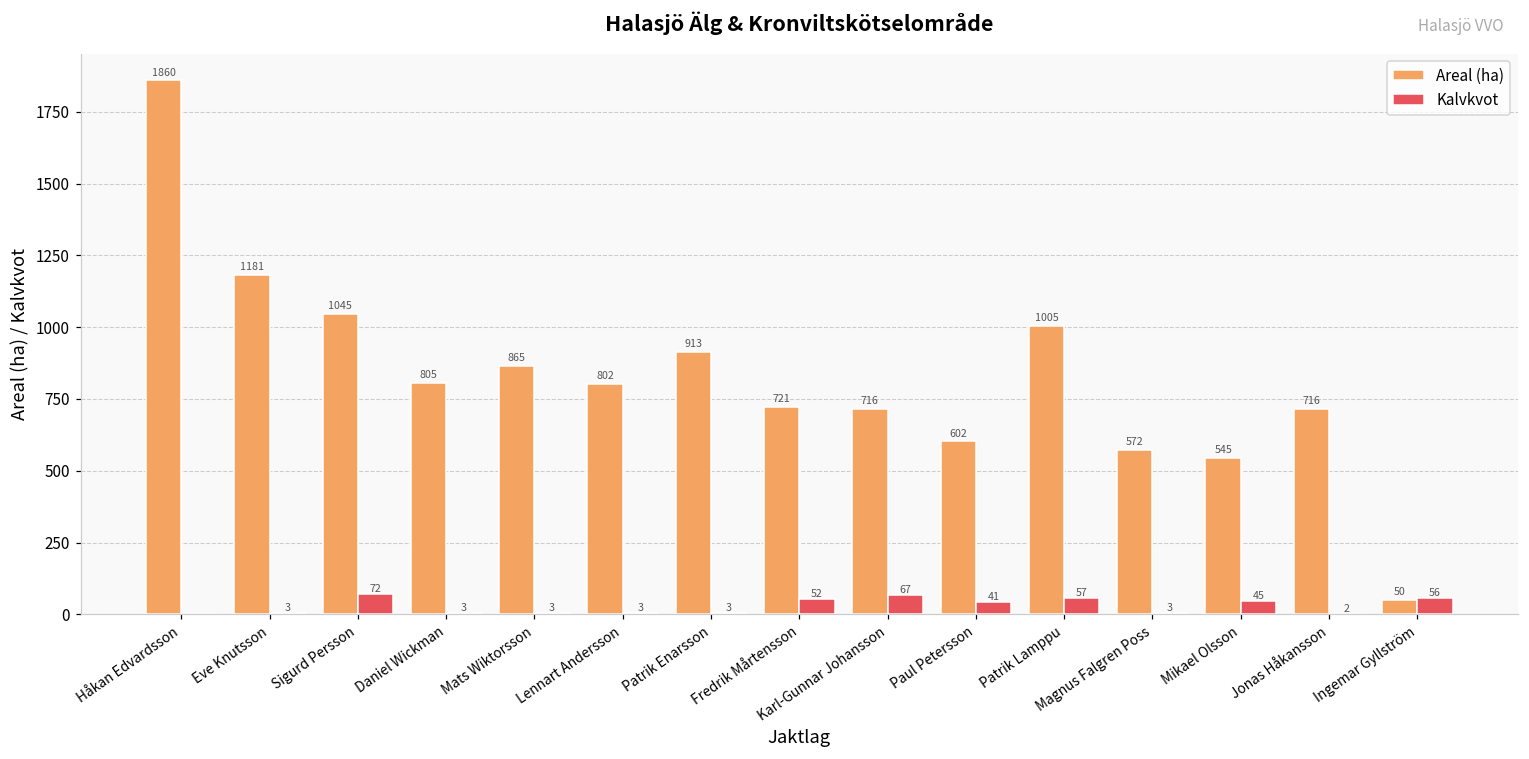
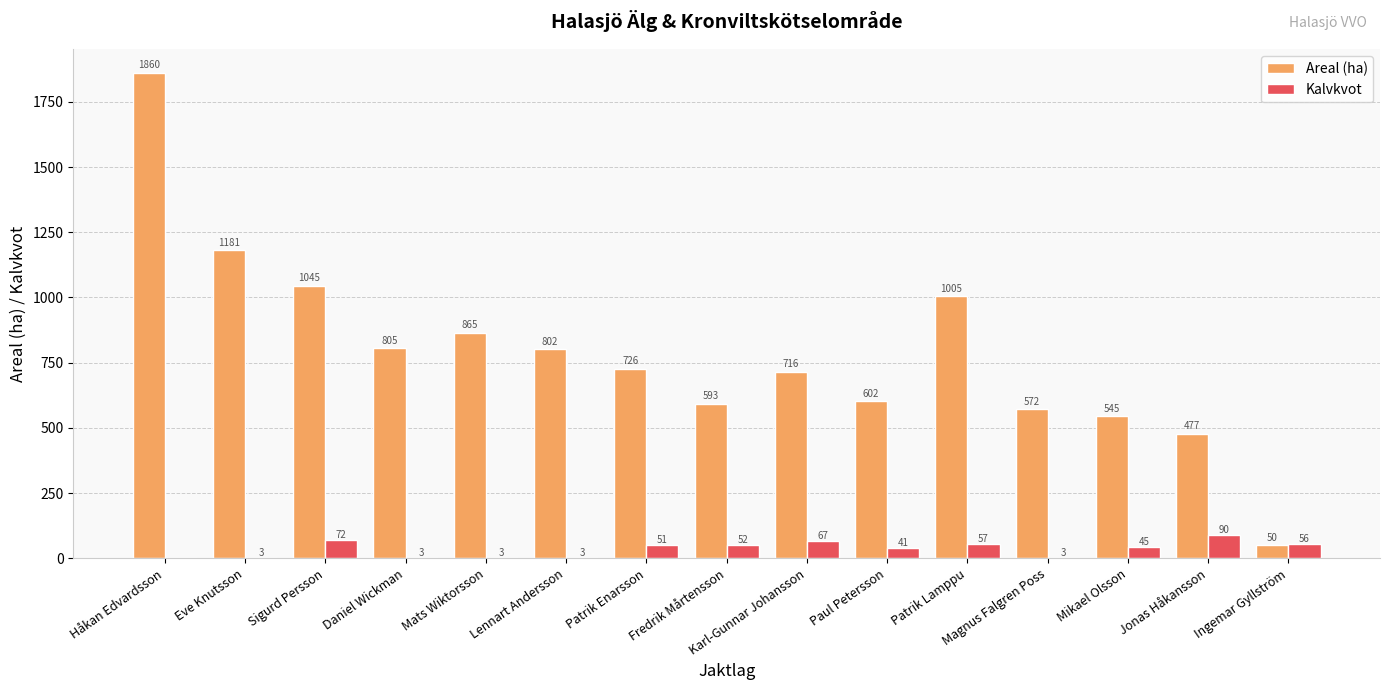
  {
    "Areal (ha)": {
      "Håkan Edvardsson": 1860,
      "Eve Knutsson": 1181,
      "Sigurd Persson": 1045,
      "Daniel Wickman": 805,
      "Mats Wiktorsson": 865,
      "Lennart Andersson": 802,
-     "Patrik Enarsson": 913,
-     "Fredrik Mårtensson": 721,
+     "Patrik Enarsson": 726,
+     "Fredrik Mårtensson": 593,
      "Karl-Gunnar Johansson": 716,
      "Paul Petersson": 602,
      "Patrik Lamppu": 1005,
      "Magnus Falgren Poss": 572,
      "Mikael Olsson": 545,
-     "Jonas Håkansson": 716,
+     "Jonas Håkansson": 477,
      "Ingemar Gyllström": 50
    },
    "Kalvkvot": {
      "Eve Knutsson": 3,
      "Sigurd Persson": 72,
      "Daniel Wickman": 3,
      "Mats Wiktorsson": 3,
      "Lennart Andersson": 3,
-     "Patrik Enarsson": 3,
+     "Patrik Enarsson": 51,
      "Fredrik Mårtensson": 52,
      "Karl-Gunnar Johansson": 67,
      "Paul Petersson": 41,
      "Patrik Lamppu": 57,
      "Magnus Falgren Poss": 3,
      "Mikael Olsson": 45,
-     "Jonas Håkansson": 2,
+     "Jonas Håkansson": 90,
      "Ingemar Gyllström": 56
    }
  }
